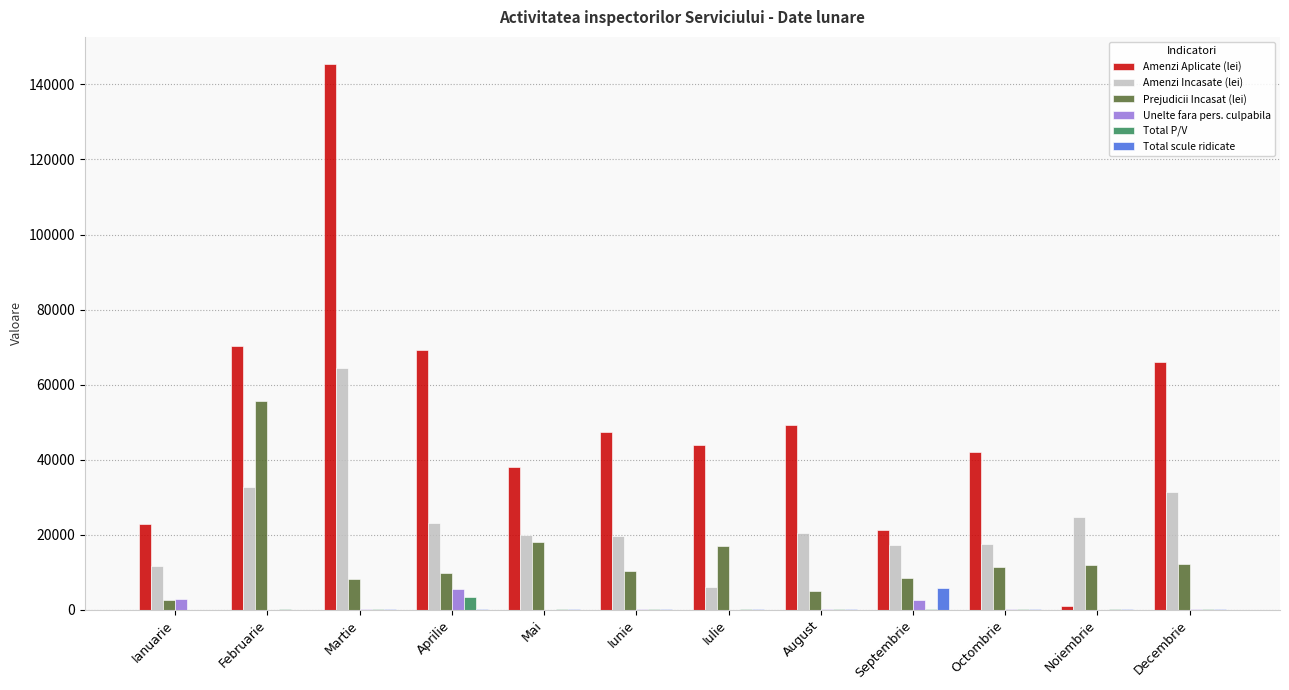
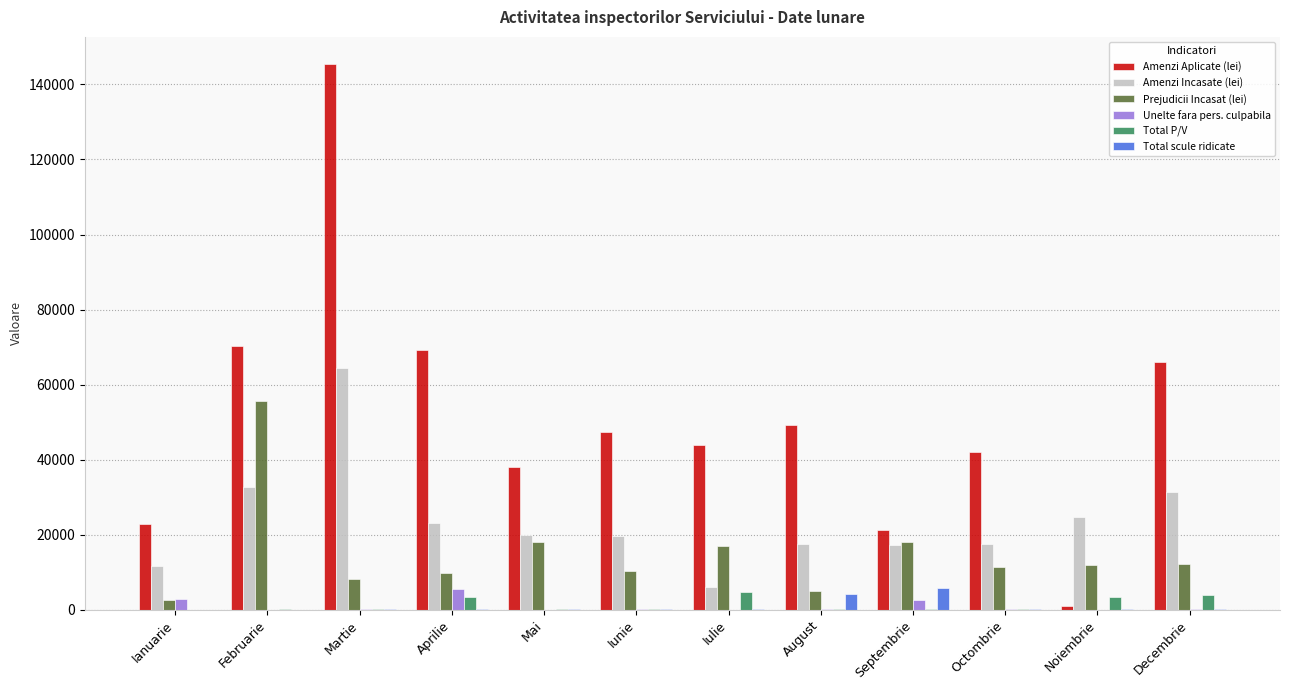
  {
    "Amenzi Aplicate (lei)": {
      "Ianuarie": 23000,
      "Februarie": 70000,
      "Martie": 145000,
      "Aprilie": 69000,
      "Mai": 38000,
      "Iunie": 47000,
      "Iulie": 44000,
      "August": 49000,
      "Septembrie": 21000,
      "Octombrie": 42000,
      "Noiembrie": 1000,
      "Decembrie": 66000
    },
    "Amenzi Incasate (lei)": {
      "Ianuarie": 12000,
      "Februarie": 33000,
      "Martie": 64000,
      "Aprilie": 23000,
      "Mai": 20000,
      "Iunie": 20000,
      "Iulie": 6000,
-     "August": 20000,
+     "August": 17000,
      "Septembrie": 17000,
      "Octombrie": 17000,
      "Noiembrie": 25000,
      "Decembrie": 31000
    },
    "Prejudicii Incasat (lei)": {
      "Ianuarie": 2000,
      "Februarie": 56000,
      "Martie": 8000,
      "Aprilie": 10000,
      "Mai": 18000,
      "Iunie": 10000,
      "Iulie": 17000,
      "August": 5000,
-     "Septembrie": 9000,
+     "Septembrie": 18000,
      "Octombrie": 11000,
      "Noiembrie": 12000,
      "Decembrie": 12000
    },
    "Unelte fara pers. culpabila": {
      "Ianuarie": 3000,
      "Februarie": 0,
      "Aprilie": 5000,
      "Septembrie": 3000
    },
    "Total P/V": {
      "Aprilie": 4000,
-     "Iulie": 0,
-     "Noiembrie": 0,
-     "Decembrie": 0
+     "Iulie": 5000,
+     "Noiembrie": 3000,
+     "Decembrie": 4000
    },
    "Total scule ridicate": {
-     "August": 0,
+     "August": 4000,
      "Septembrie": 6000
    }
  }
